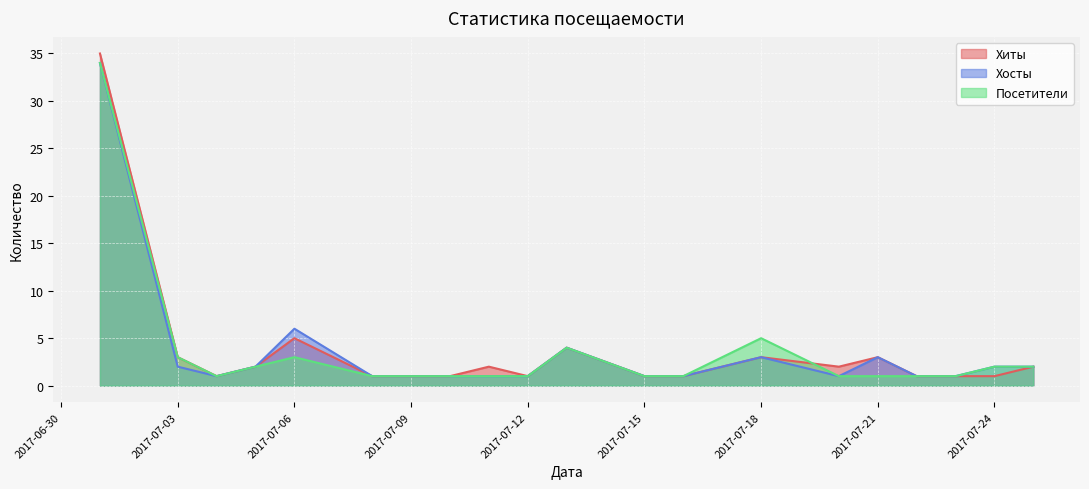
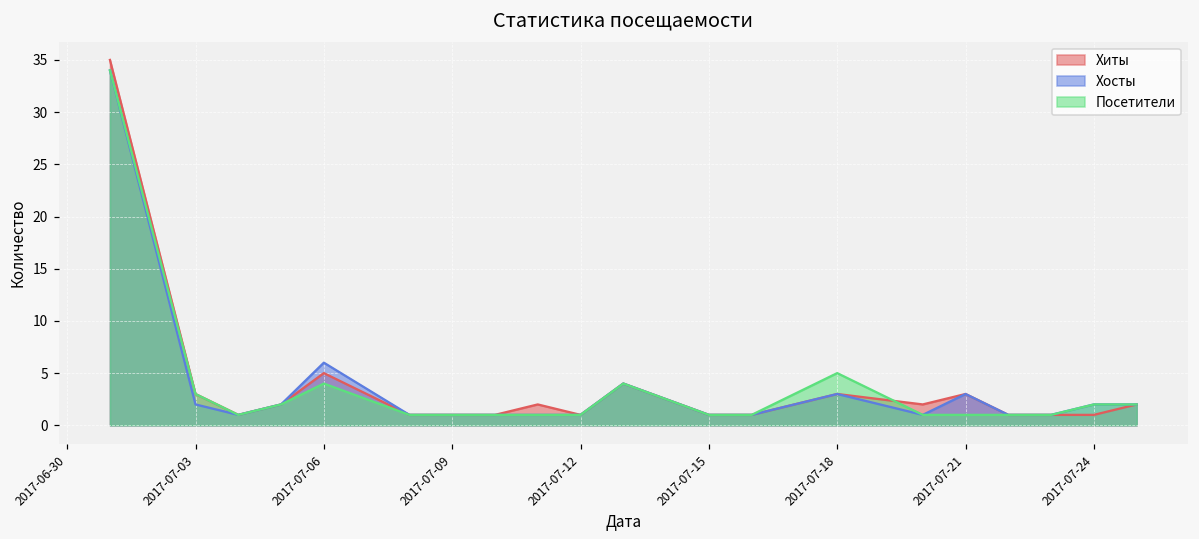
  {
    "Хиты": {
      "2017-07-06": 5,
      "2017-07-24": 1
    },
    "Хосты": {
      "2017-07-03": 2,
      "2017-07-06": 6
    },
    "Посетители": {
-     "2017-07-06": 3,
+     "2017-07-06": 4,
      "2017-07-18": 5,
      "2017-07-21": 1
    }
  }
